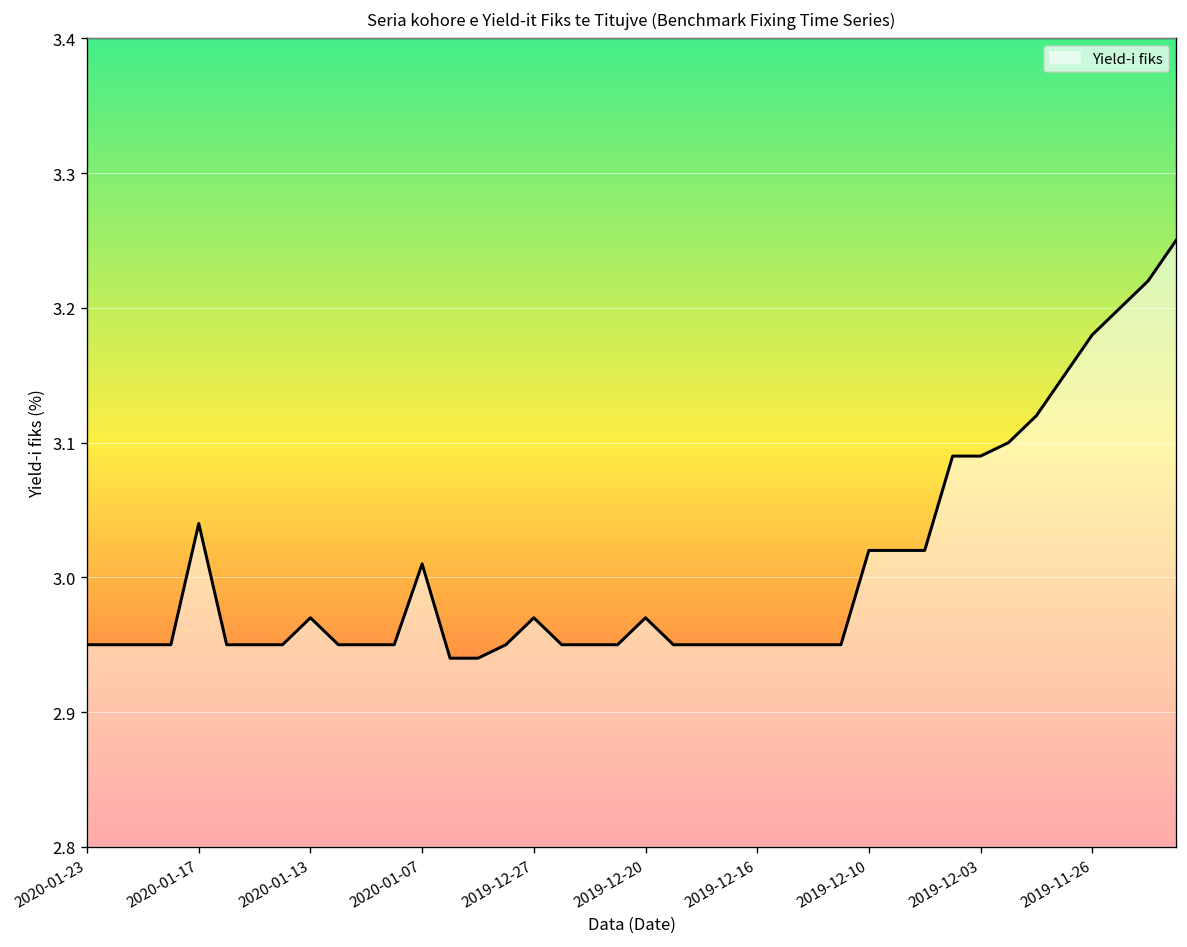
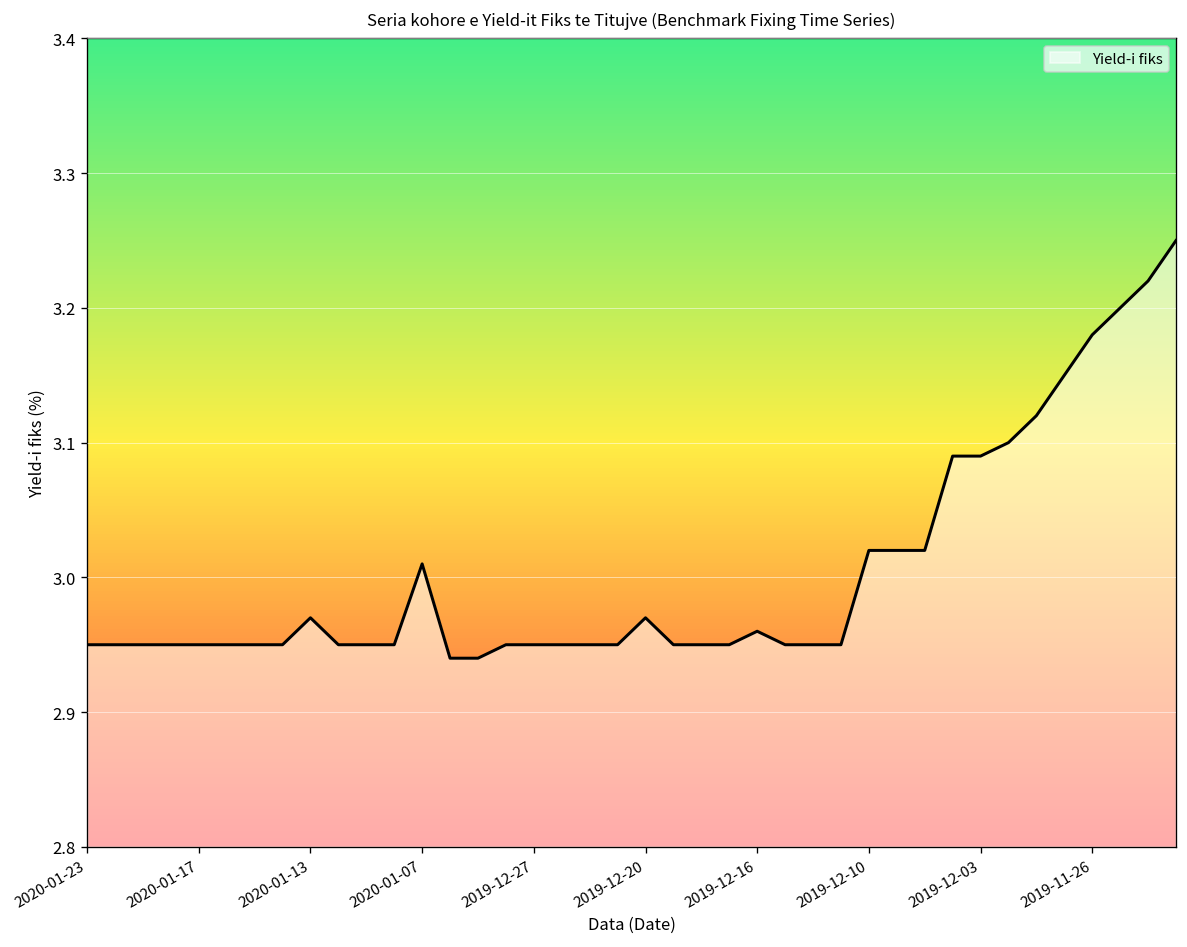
  {
    "2020-01-23": 2.95,
-   "2020-01-17": 3.04,
+   "2020-01-17": 2.95,
    "2020-01-13": 2.97,
    "2020-01-07": 3.01,
-   "2019-12-27": 2.97,
+   "2019-12-27": 2.95,
    "2019-12-20": 2.97,
-   "2019-12-16": 2.95,
+   "2019-12-16": 2.96,
    "2019-12-10": 3.02,
    "2019-12-03": 3.09,
    "2019-11-26": 3.18
  }
